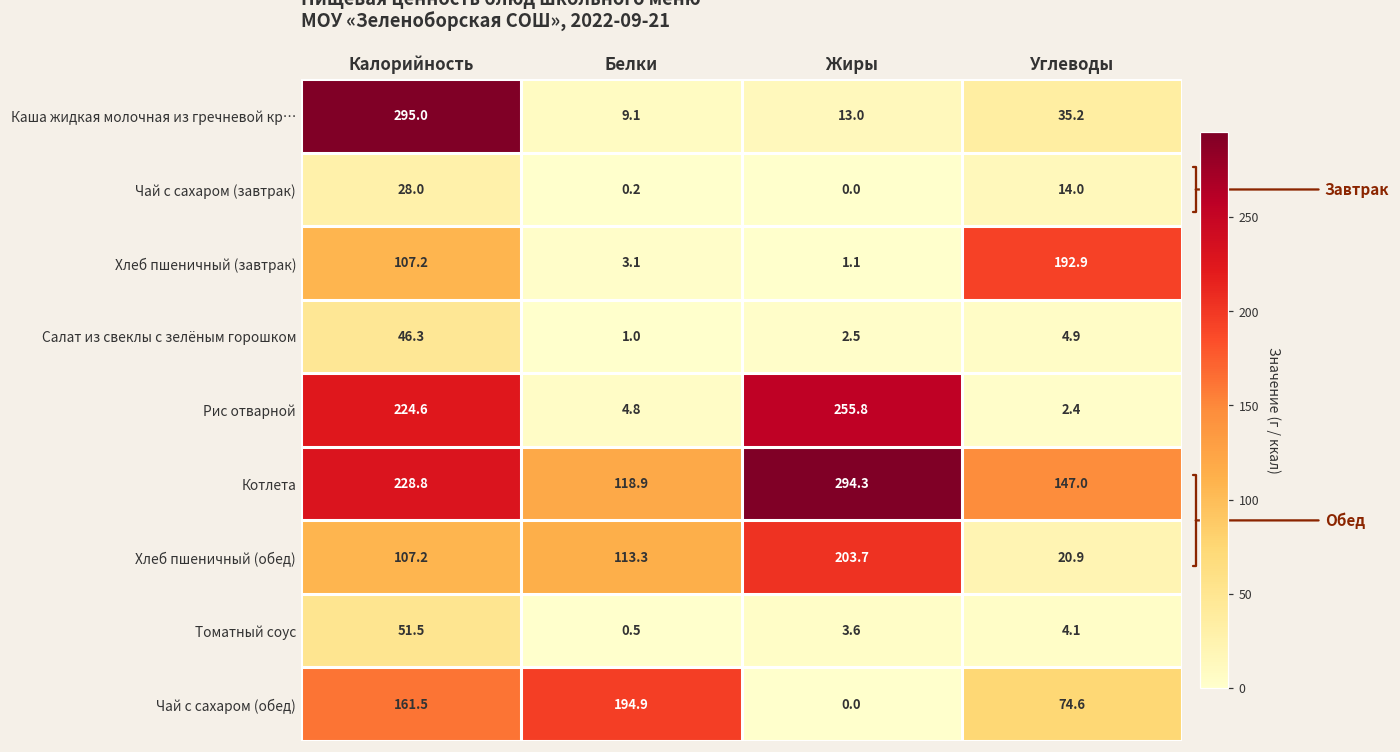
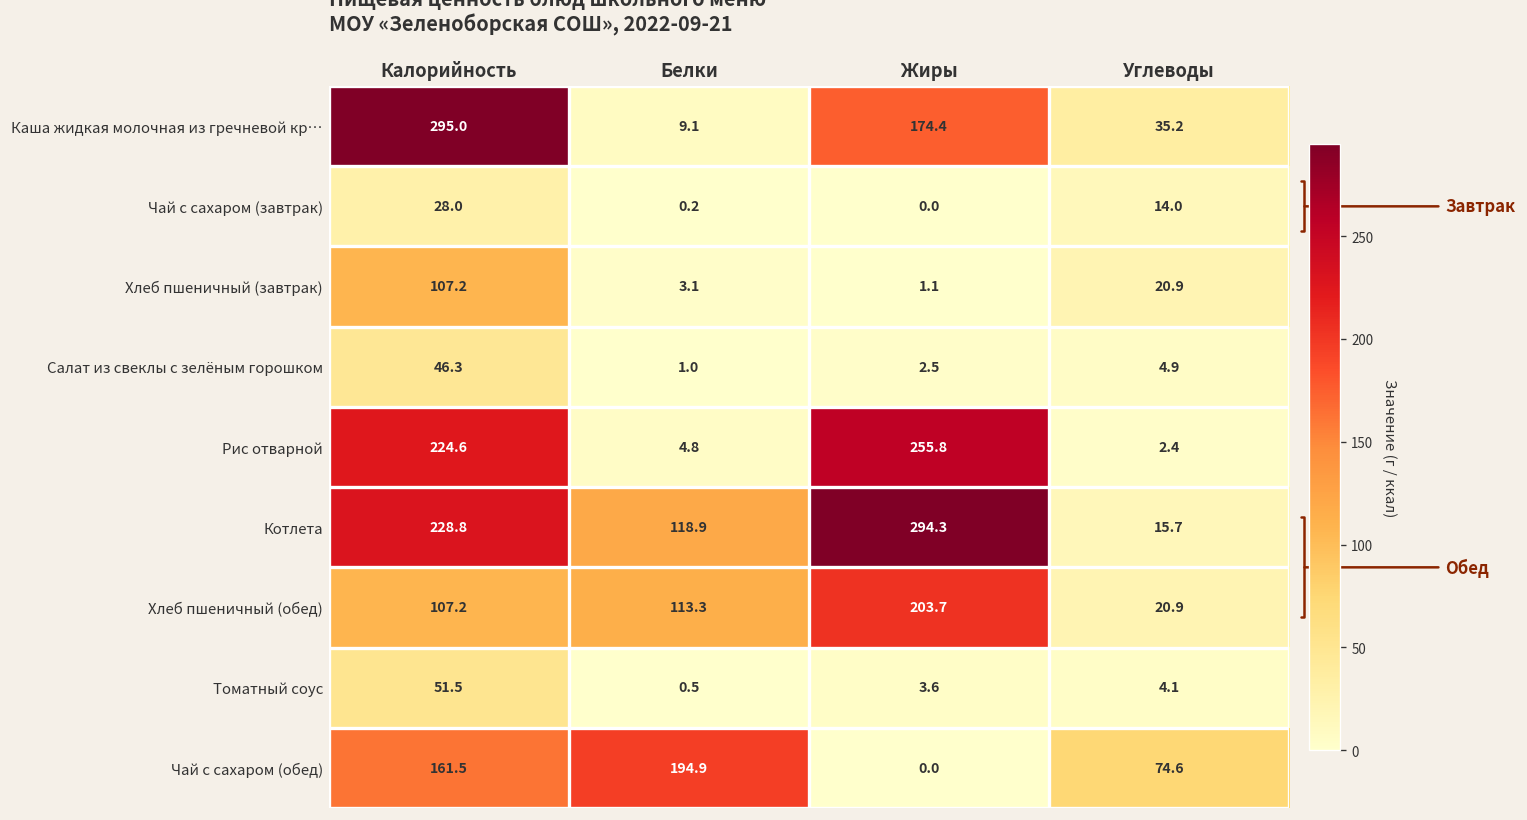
  {
    "Каша жидкая молочная из гречневой кр…": {
      "Калорийность": 295.0,
      "Белки": 9.1,
-     "Жиры": 13.0,
+     "Жиры": 174.4,
      "Углеводы": 35.2
    },
    "Чай с сахаром (завтрак)": {
      "Калорийность": 28.0,
      "Белки": 0.2,
      "Жиры": 0.0,
      "Углеводы": 14.0
    },
    "Хлеб пшеничный (завтрак)": {
      "Калорийность": 107.2,
      "Белки": 3.1,
      "Жиры": 1.1,
-     "Углеводы": 192.9
+     "Углеводы": 20.9
    },
    "Салат из свеклы с зелёным горошком": {
      "Калорийность": 46.3,
      "Белки": 1.0,
      "Жиры": 2.5,
      "Углеводы": 4.9
    },
    "Рис отварной": {
      "Калорийность": 224.6,
      "Белки": 4.8,
      "Жиры": 255.8,
      "Углеводы": 2.4
    },
    "Котлета": {
      "Калорийность": 228.8,
      "Белки": 118.9,
      "Жиры": 294.3,
-     "Углеводы": 147.0
+     "Углеводы": 15.7
    },
    "Хлеб пшеничный (обед)": {
      "Калорийность": 107.2,
      "Белки": 113.3,
      "Жиры": 203.7,
      "Углеводы": 20.9
    },
    "Томатный соус": {
      "Калорийность": 51.5,
      "Белки": 0.5,
      "Жиры": 3.6,
      "Углеводы": 4.1
    },
    "Чай с сахаром (обед)": {
      "Калорийность": 161.5,
      "Белки": 194.9,
      "Жиры": 0.0,
      "Углеводы": 74.6
    }
  }
